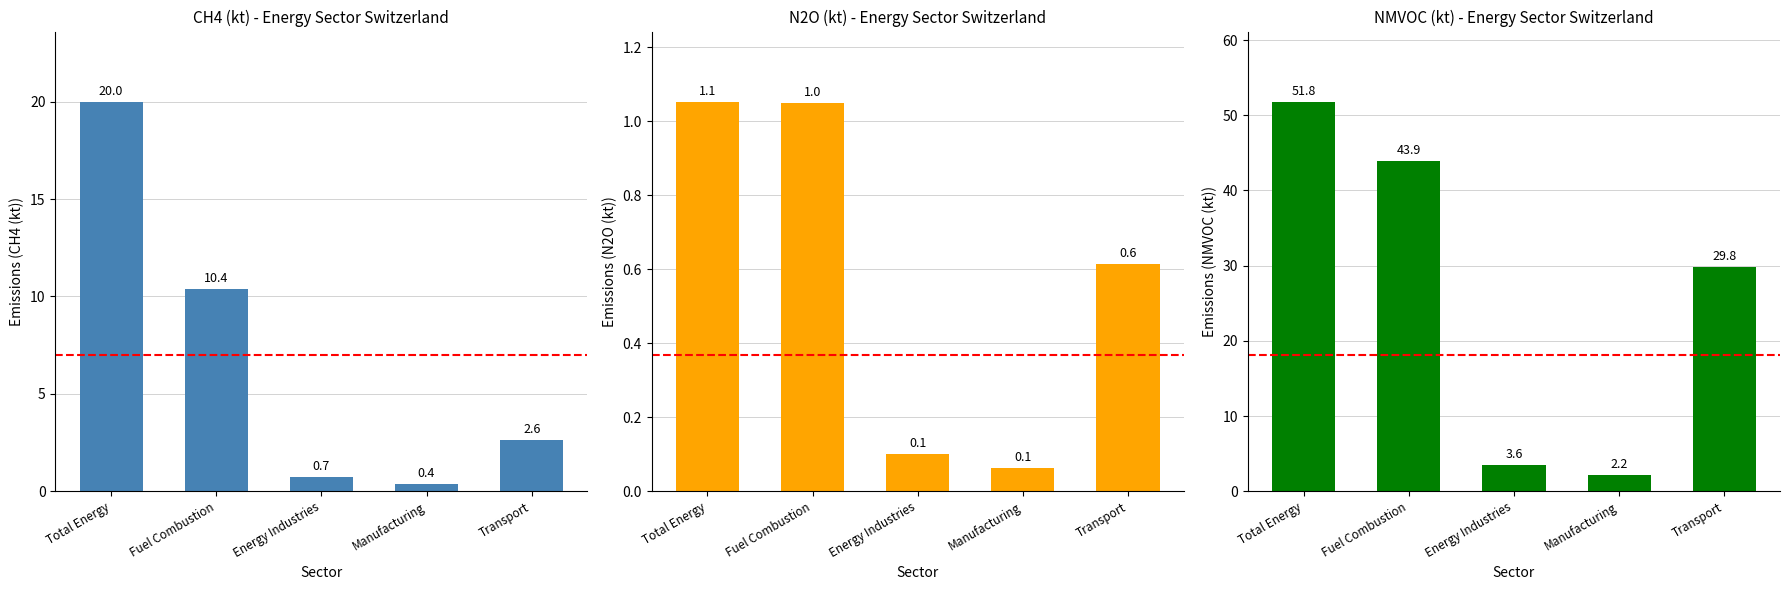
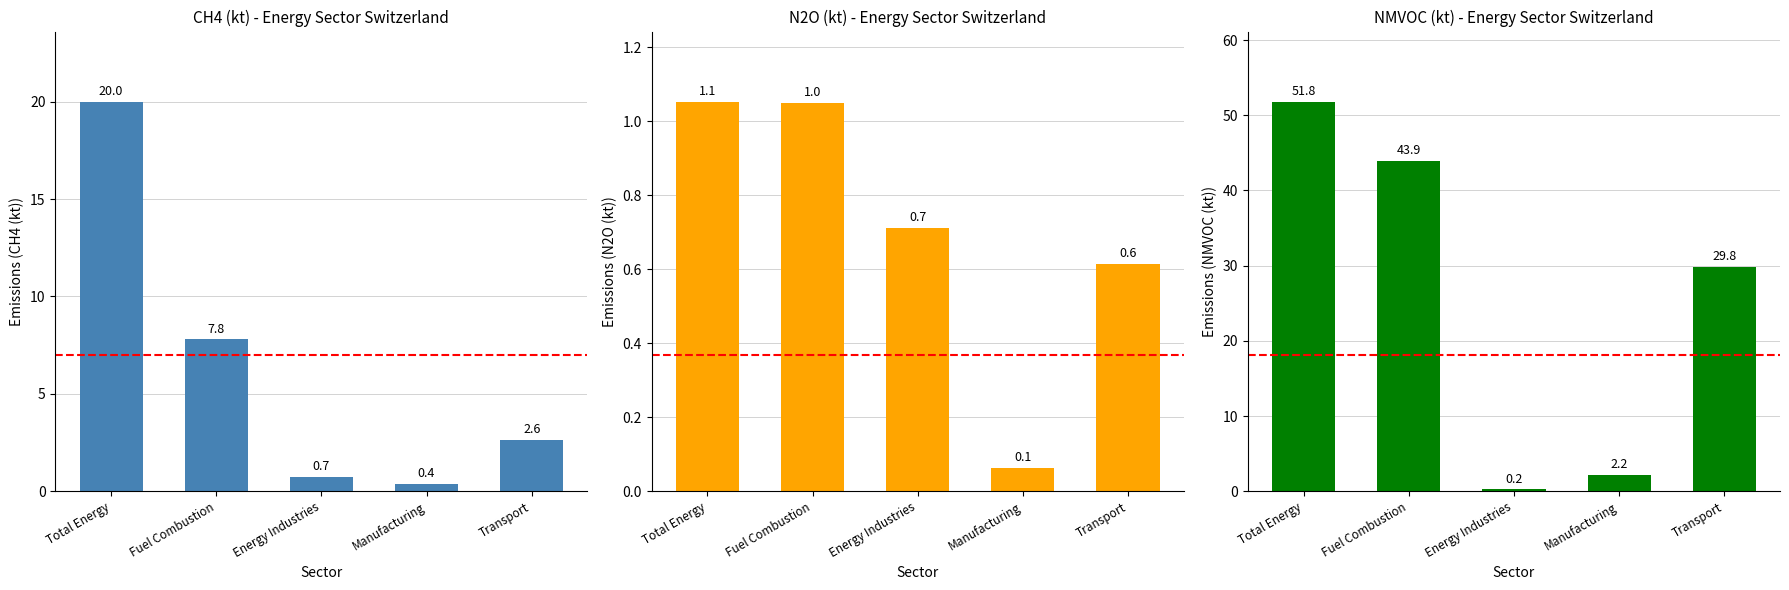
  {
    "CH4 (kt) - Energy Sector Switzerland": {
      "Total Energy": 20.0,
-     "Fuel Combustion": 10.4,
+     "Fuel Combustion": 7.8,
      "Energy Industries": 0.7,
      "Manufacturing": 0.4,
      "Transport": 2.6
    },
    "N2O (kt) - Energy Sector Switzerland": {
      "Total Energy": 1.1,
      "Fuel Combustion": 1.0,
-     "Energy Industries": 0.1,
+     "Energy Industries": 0.7,
      "Manufacturing": 0.1,
      "Transport": 0.6
    },
    "NMVOC (kt) - Energy Sector Switzerland": {
      "Total Energy": 51.8,
      "Fuel Combustion": 43.9,
-     "Energy Industries": 3.6,
+     "Energy Industries": 0.2,
      "Manufacturing": 2.2,
      "Transport": 29.8
    }
  }
